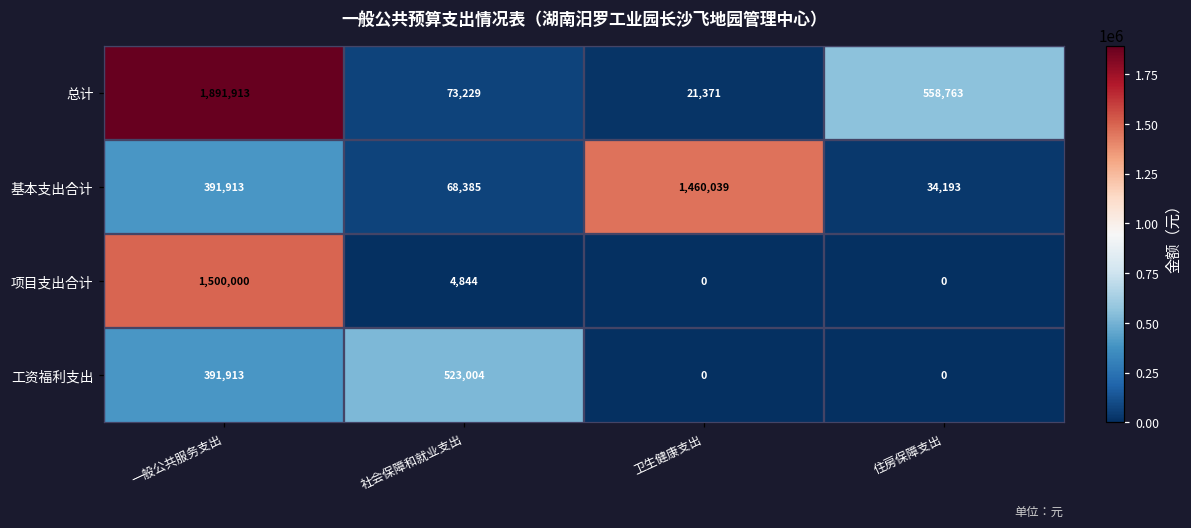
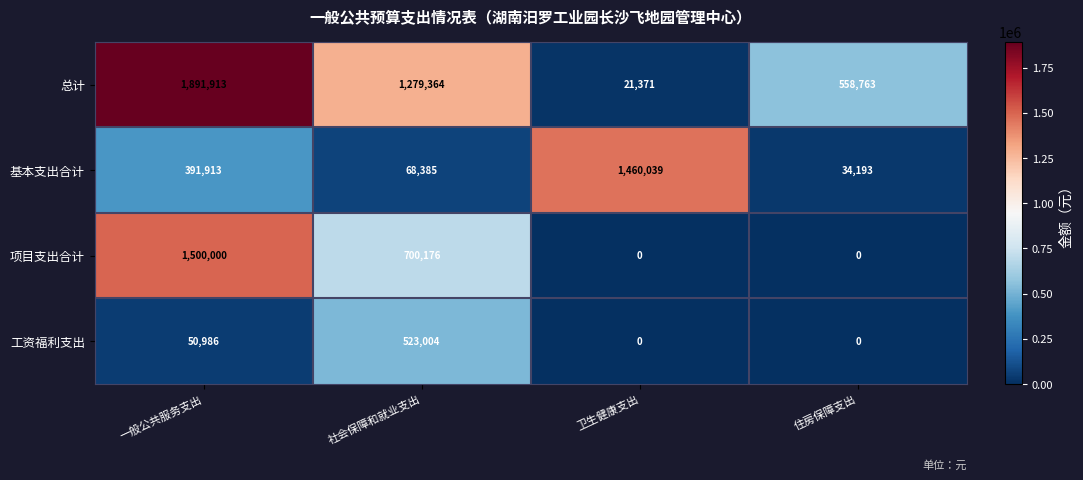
  {
    "总计": {
      "一般公共服务支出": "1,891,913",
-     "社会保障和就业支出": "73,229",
+     "社会保障和就业支出": "1,279,364",
      "卫生健康支出": "21,371",
      "住房保障支出": "558,763"
    },
    "基本支出合计": {
      "一般公共服务支出": "391,913",
      "社会保障和就业支出": "68,385",
      "卫生健康支出": "1,460,039",
      "住房保障支出": "34,193"
    },
    "项目支出合计": {
      "一般公共服务支出": "1,500,000",
-     "社会保障和就业支出": "4,844",
+     "社会保障和就业支出": "700,176",
      "卫生健康支出": "0",
      "住房保障支出": "0"
    },
    "工资福利支出": {
-     "一般公共服务支出": "391,913",
+     "一般公共服务支出": "50,986",
      "社会保障和就业支出": "523,004",
      "卫生健康支出": "0",
      "住房保障支出": "0"
    }
  }
